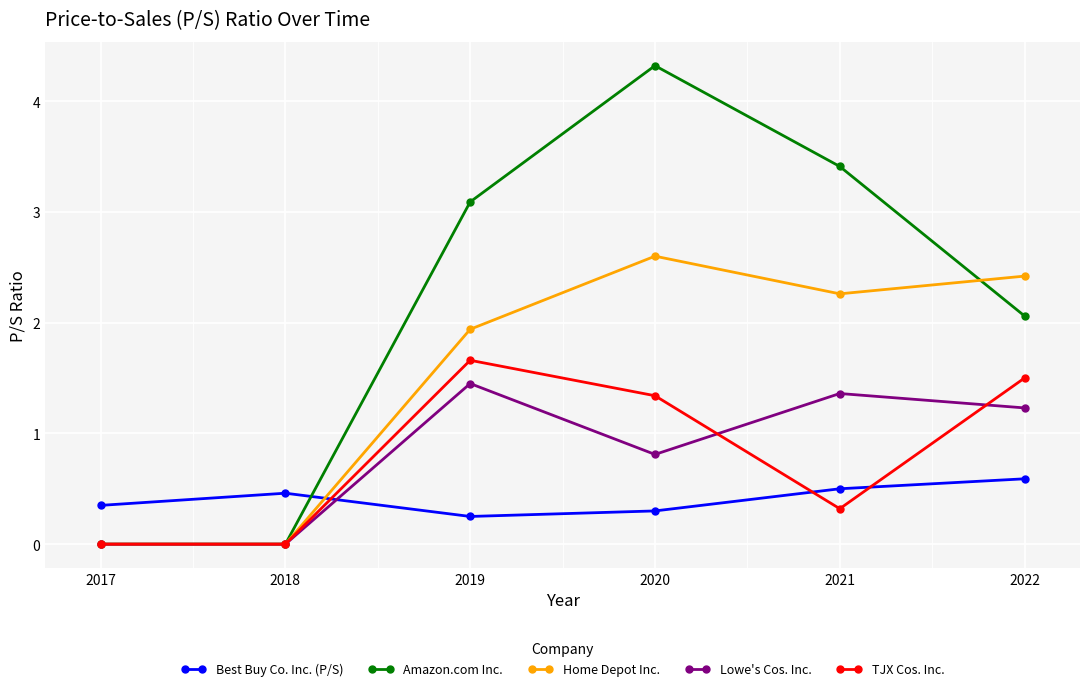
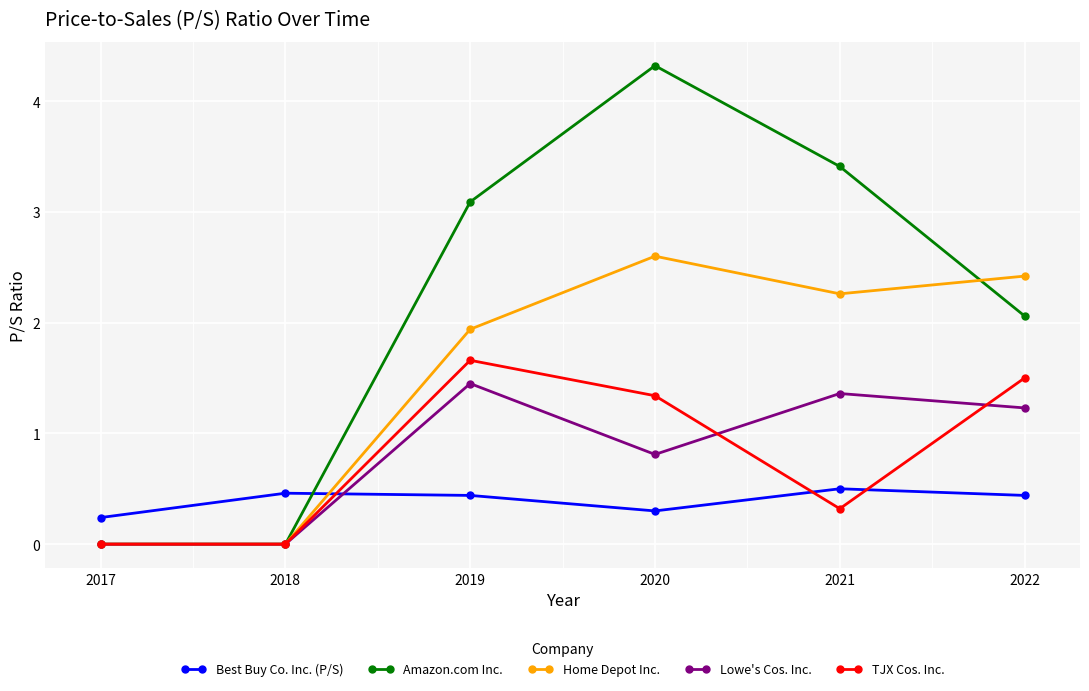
  {
    "Best Buy Co. Inc. (P/S)": {
-     "2017": 0.35,
+     "2017": 0.24,
      "2018": 0.46,
-     "2019": 0.25,
+     "2019": 0.44,
      "2020": 0.30,
      "2021": 0.50,
-     "2022": 0.59
+     "2022": 0.44
    },
    "Amazon.com Inc.": {
      "2019": 3.09,
      "2020": 4.32,
      "2021": 3.41,
      "2022": 2.06
    },
    "Home Depot Inc.": {
      "2019": 1.94,
      "2020": 2.60,
      "2021": 2.26,
      "2022": 2.42
    },
    "Lowe's Cos. Inc.": {
      "2019": 1.45,
      "2020": 0.81,
      "2021": 1.36,
      "2022": 1.23
    },
    "TJX Cos. Inc.": {
      "2019": 1.66,
      "2020": 1.34,
      "2021": 0.32,
      "2022": 1.50
    }
  }
